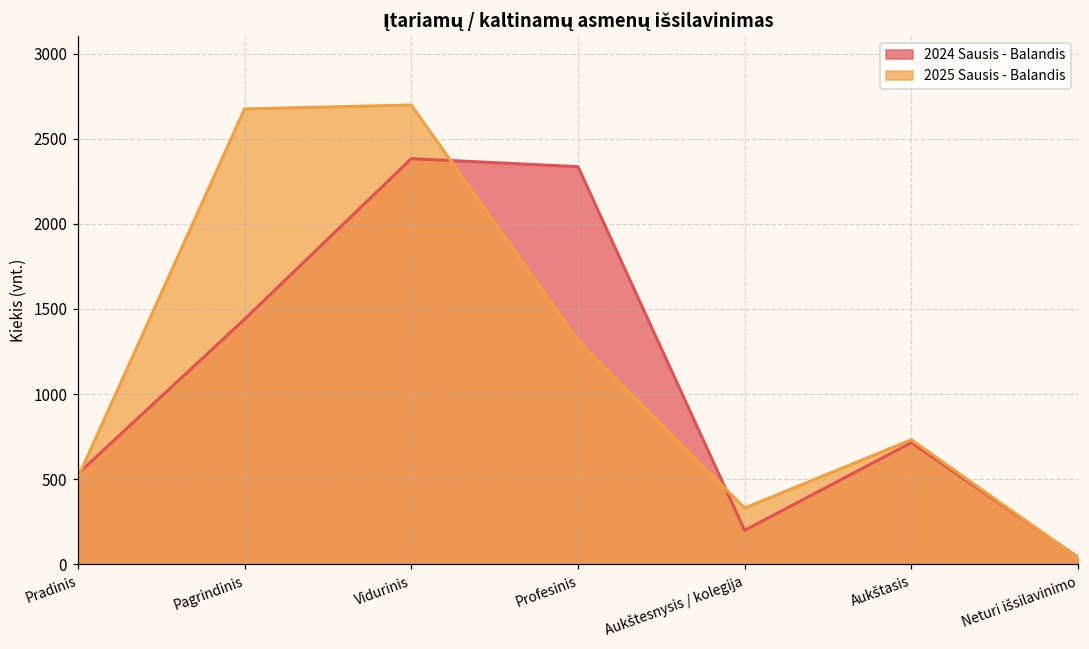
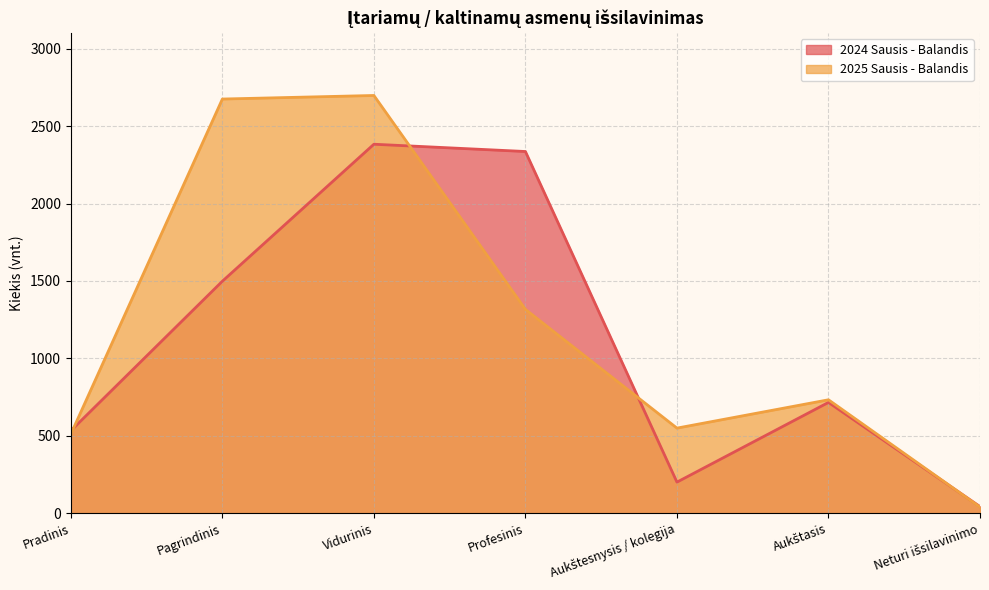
  {
    "2024 Sausis - Balandis": {
      "Pradinis": 530,
-     "Pagrindinis": 1440,
+     "Pagrindinis": 1500,
      "Vidurinis": 2380,
      "Profesinis": 2340,
      "Aukštesnysis / kolegija": 200,
      "Aukštasis": 720
    },
    "2025 Sausis - Balandis": {
      "Pradinis": 510,
      "Pagrindinis": 2680,
      "Vidurinis": 2700,
      "Profesinis": 1320,
-     "Aukštesnysis / kolegija": 330,
+     "Aukštesnysis / kolegija": 550,
      "Aukštasis": 730
    }
  }
